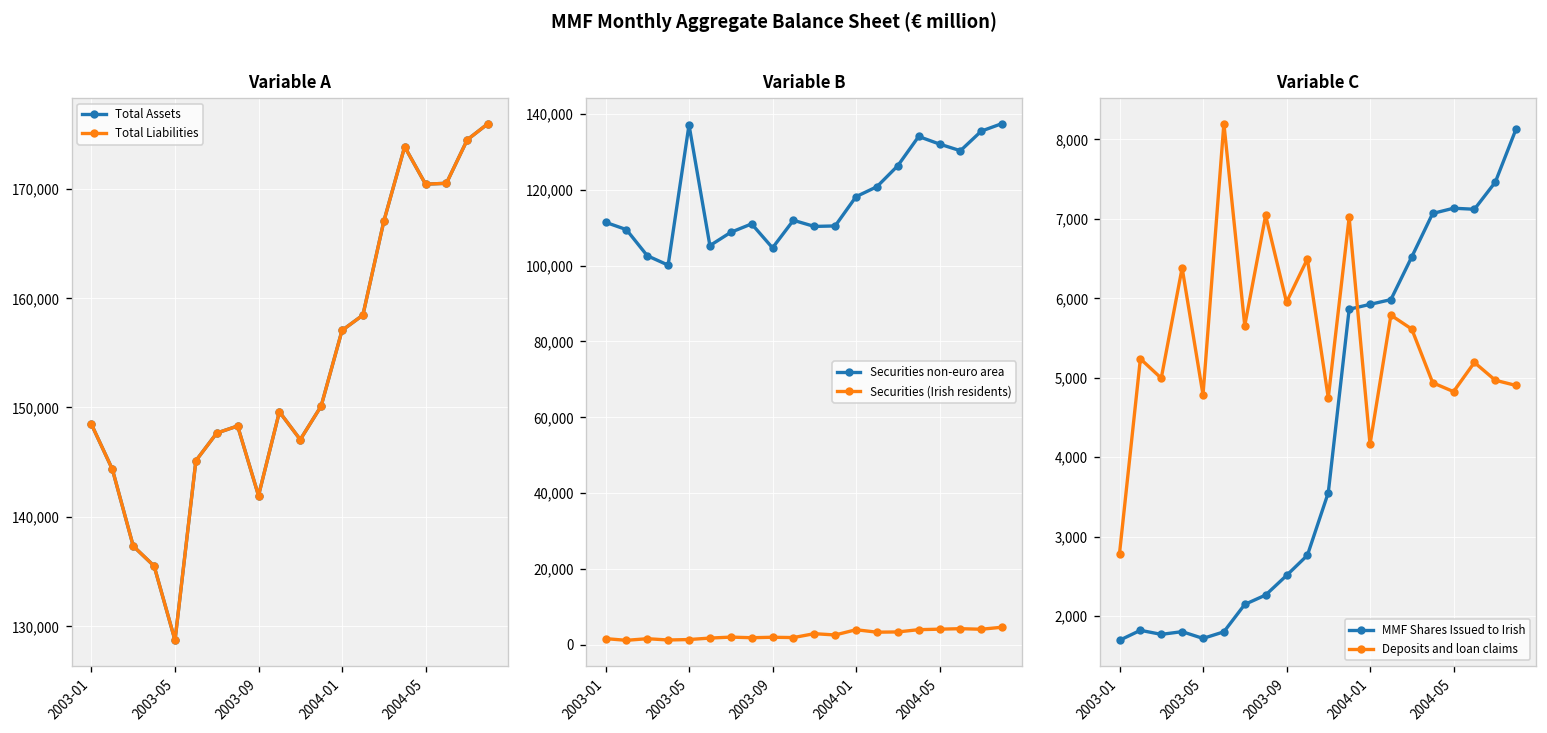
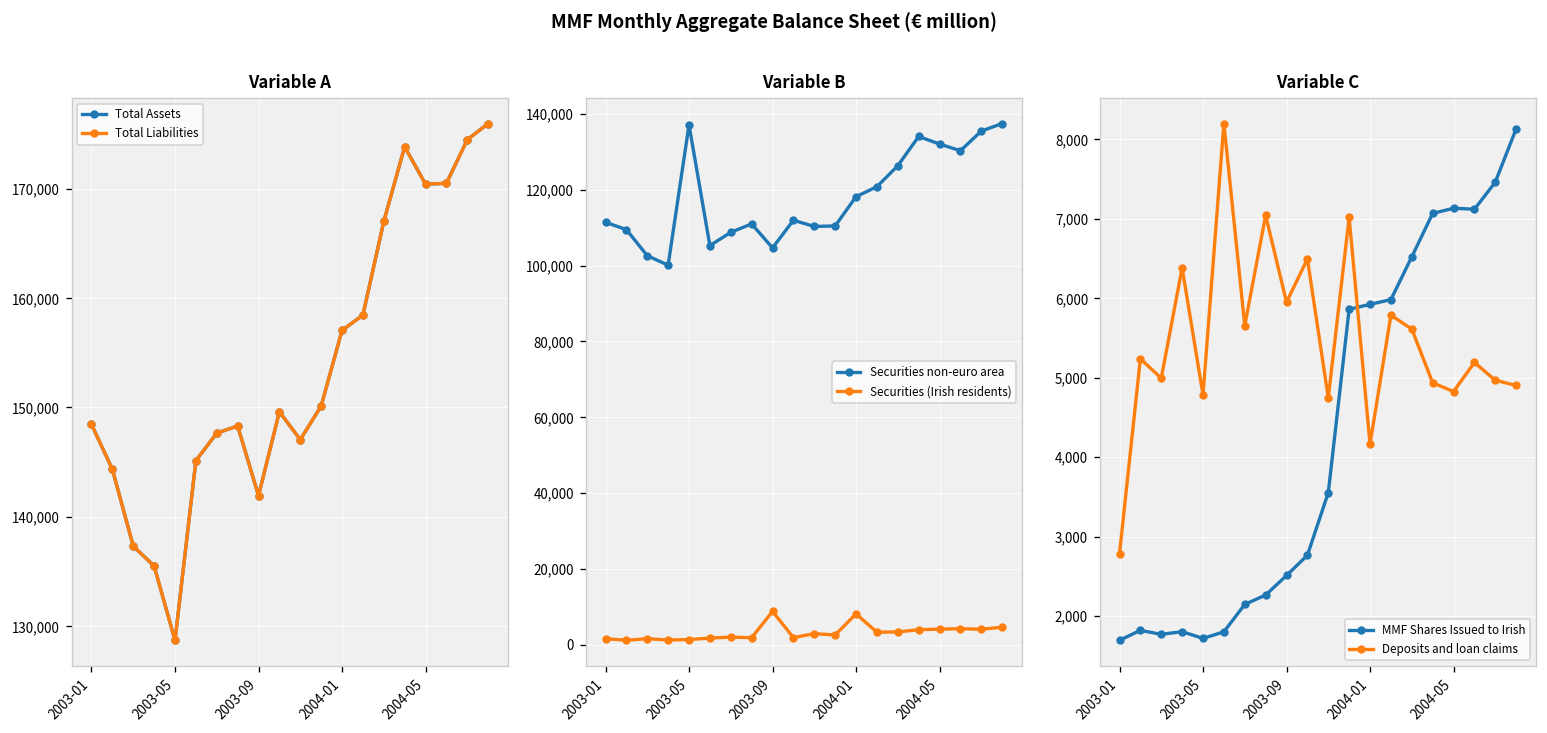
  {
    "Variable A": {
      "2003-01": "148,000",
      "2003-05": "129,000",
      "2003-09": "142,000",
      "2004-01": "157,000",
      "2004-05": "170,000"
    },
    "Variable B": {
      "Securities non-euro area": {
        "2003-01": "111,000",
        "2003-05": "137,000",
        "2003-09": "105,000",
        "2004-01": "118,000",
        "2004-05": "132,000"
      },
      "Securities (Irish residents)": {
        "2003-01": "2,000",
        "2003-05": "1,000",
-       "2003-09": "2,000",
-       "2004-01": "4,000",
+       "2003-09": "9,000",
+       "2004-01": "8,000",
        "2004-05": "4,000"
      }
    },
    "Variable C": {
      "MMF Shares Issued to Irish": {
        "2003-01": "1,700",
        "2003-05": "1,700",
        "2003-09": "2,500",
        "2004-01": "5,900",
        "2004-05": "7,100"
      },
      "Deposits and loan claims": {
        "2003-01": "2,800",
        "2003-05": "4,800",
        "2003-09": "5,900",
        "2004-01": "4,200",
        "2004-05": "4,800"
      }
    }
  }
